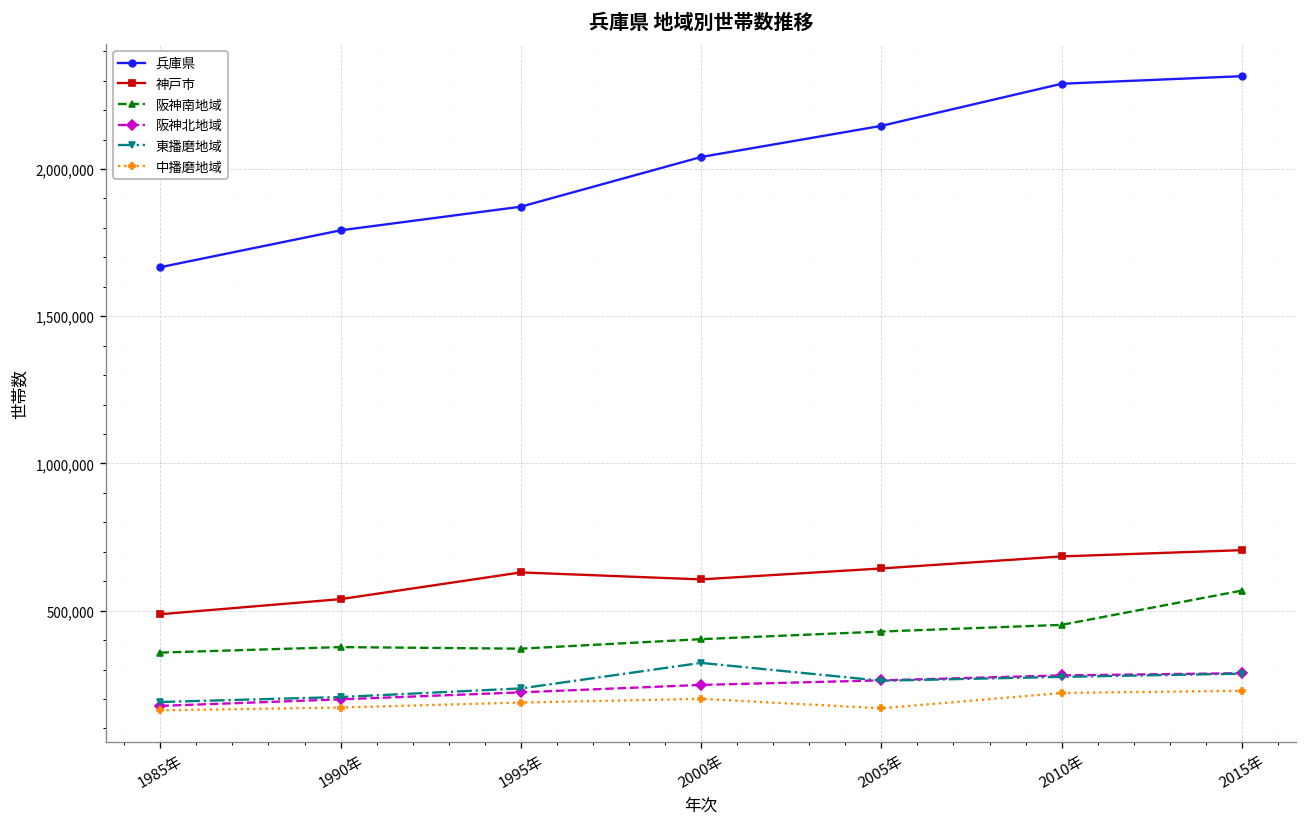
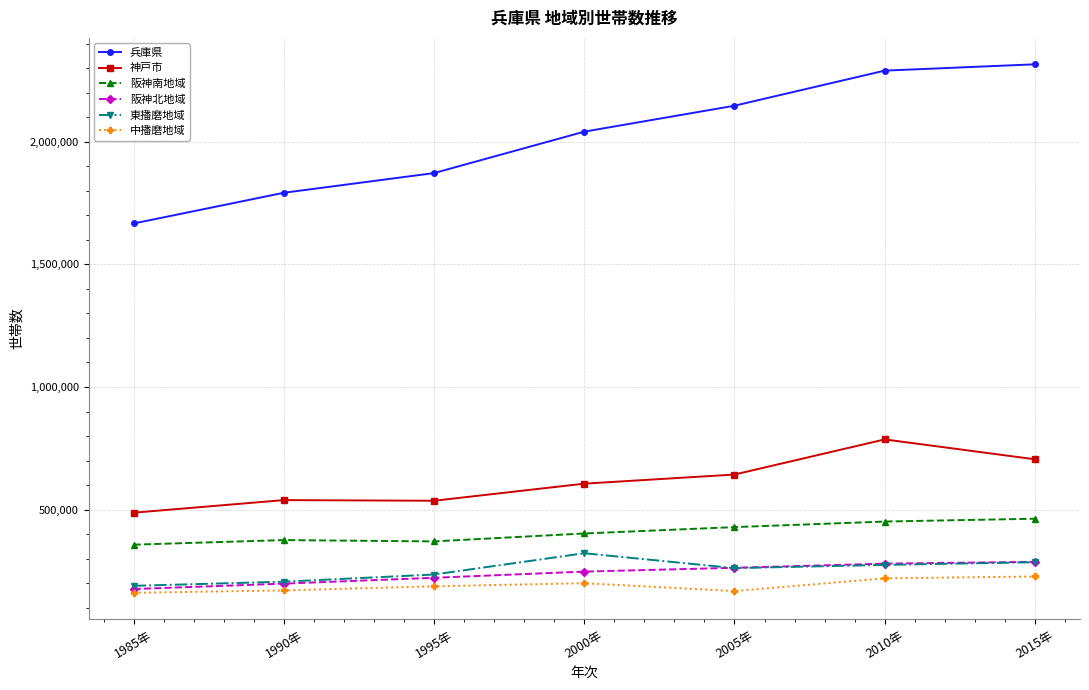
  {
    "兵庫県": {
      "1985年": "1,670,000",
      "1990年": "1,790,000",
      "1995年": "1,870,000",
      "2000年": "2,040,000",
      "2005年": "2,150,000",
      "2010年": "2,290,000",
      "2015年": "2,320,000"
    },
    "神戸市": {
      "1985年": "490,000",
      "1990年": "540,000",
-     "1995年": "630,000",
+     "1995年": "540,000",
      "2000年": "610,000",
      "2005年": "640,000",
-     "2010年": "680,000",
+     "2010年": "790,000",
      "2015年": "710,000"
    },
    "阪神南地域": {
      "1985年": "360,000",
      "1990年": "380,000",
      "1995年": "370,000",
      "2000年": "400,000",
      "2005年": "430,000",
      "2010年": "450,000",
-     "2015年": "570,000"
+     "2015年": "460,000"
    },
    "阪神北地域": {
      "1985年": "180,000",
      "1995年": "220,000",
      "2000年": "250,000"
    },
    "東播磨地域": {
      "1985年": "190,000",
      "1995年": "240,000",
      "2000年": "320,000"
    },
    "中播磨地域": {
      "1985年": "160,000",
      "1990年": "170,000",
      "1995年": "190,000",
      "2000年": "200,000",
      "2005年": "170,000",
      "2010年": "220,000",
      "2015年": "230,000"
    }
  }
